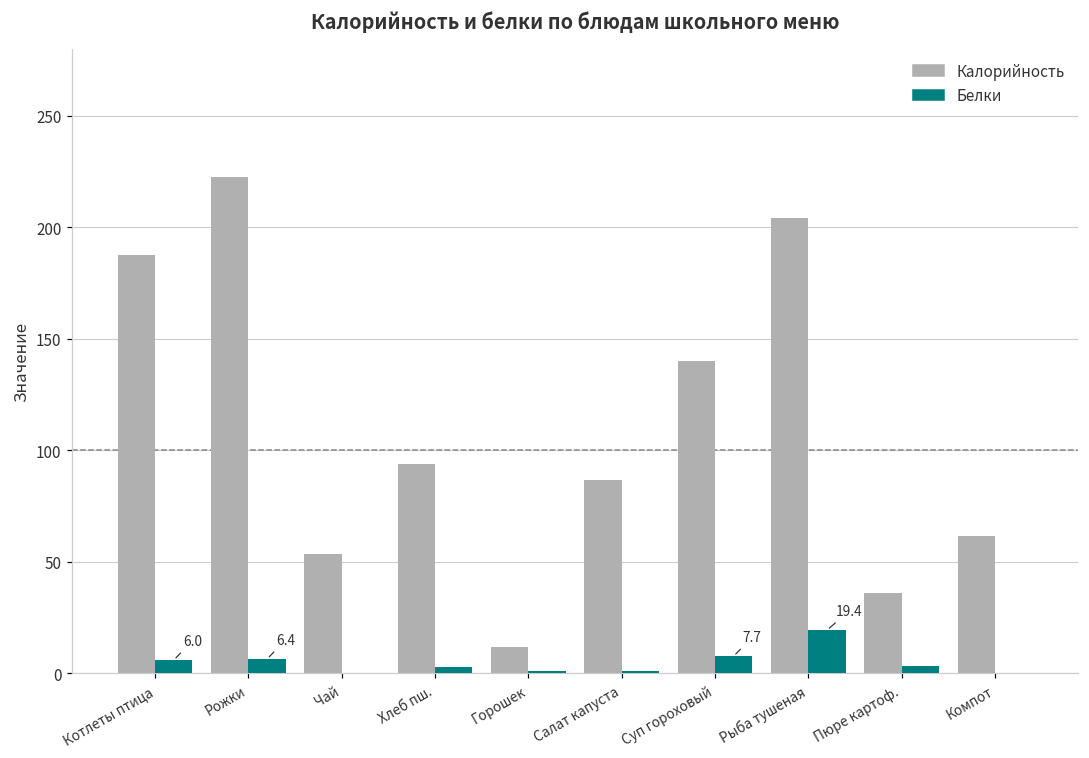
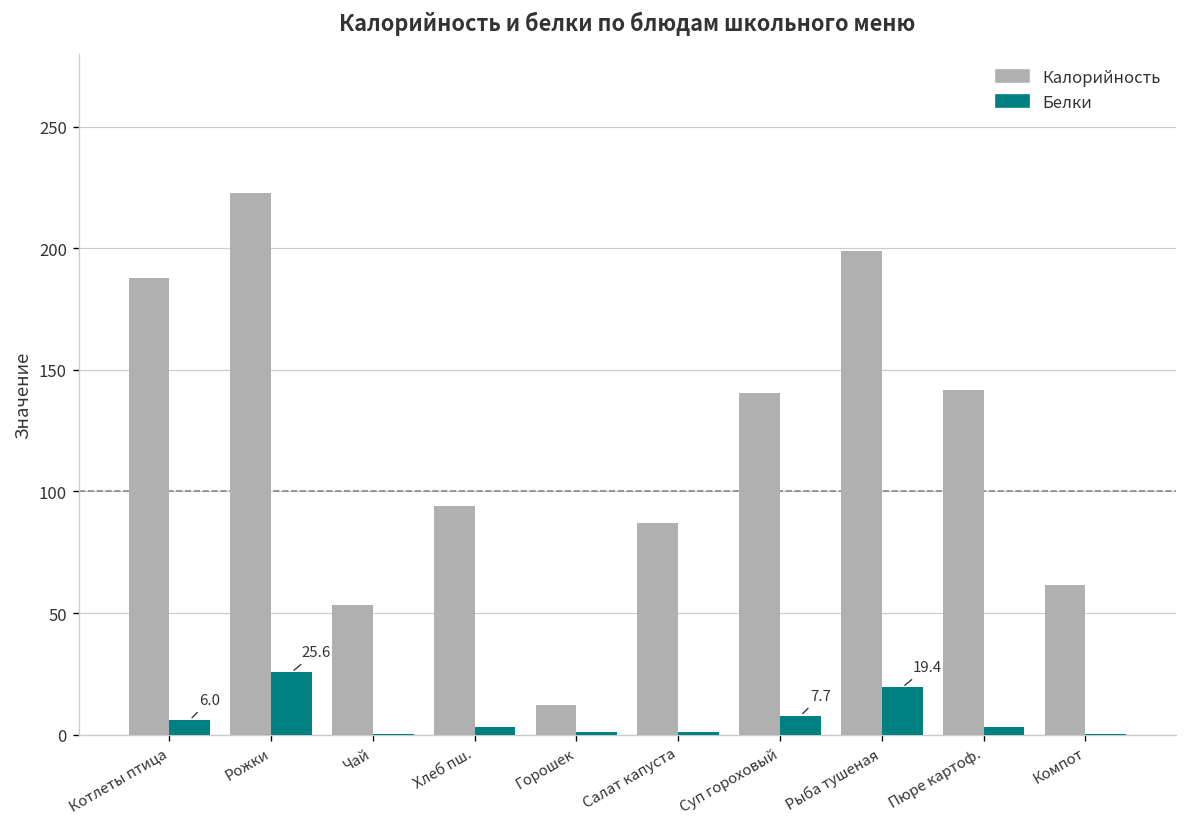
  {
    "Калорийность": {
      "Котлеты птица": 188,
      "Рожки": 222,
      "Чай": 53,
      "Хлеб пш.": 94,
      "Горошек": 12,
      "Салат капуста": 87,
      "Суп гороховый": 140,
-     "Рыба тушеная": 204,
-     "Пюре картоф.": 36,
+     "Рыба тушеная": 199,
+     "Пюре картоф.": 142,
      "Компот": 61
    },
    "Белки": {
      "Котлеты птица": 6.0,
-     "Рожки": 6.4,
+     "Рожки": 25.6,
      "Суп гороховый": 7.7,
      "Рыба тушеная": 19.4
    }
  }
